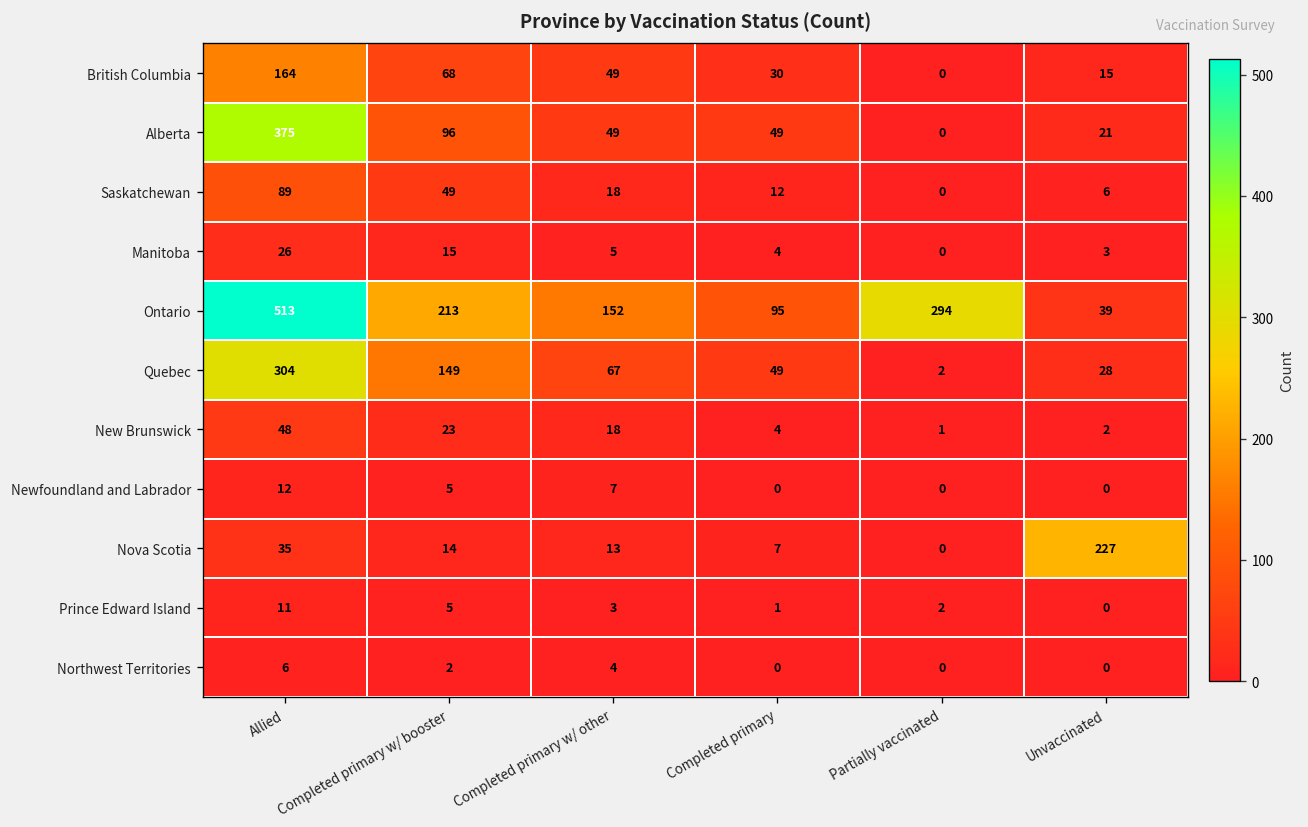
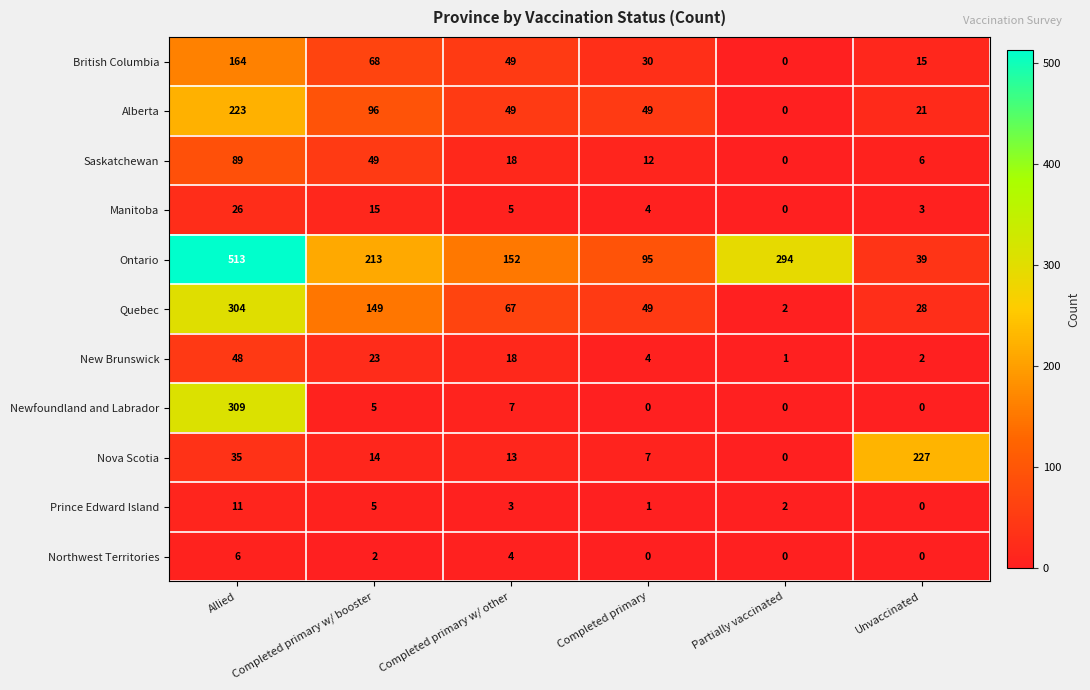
  {
    "British Columbia": {
      "Allied": 164,
      "Completed primary w/ booster": 68,
      "Completed primary w/ other": 49,
      "Completed primary": 30,
      "Partially vaccinated": 0,
      "Unvaccinated": 15
    },
    "Alberta": {
-     "Allied": 375,
+     "Allied": 223,
      "Completed primary w/ booster": 96,
      "Completed primary w/ other": 49,
      "Completed primary": 49,
      "Partially vaccinated": 0,
      "Unvaccinated": 21
    },
    "Saskatchewan": {
      "Allied": 89,
      "Completed primary w/ booster": 49,
      "Completed primary w/ other": 18,
      "Completed primary": 12,
      "Partially vaccinated": 0,
      "Unvaccinated": 6
    },
    "Manitoba": {
      "Allied": 26,
      "Completed primary w/ booster": 15,
      "Completed primary w/ other": 5,
      "Completed primary": 4,
      "Partially vaccinated": 0,
      "Unvaccinated": 3
    },
    "Ontario": {
      "Allied": 513,
      "Completed primary w/ booster": 213,
      "Completed primary w/ other": 152,
      "Completed primary": 95,
      "Partially vaccinated": 294,
      "Unvaccinated": 39
    },
    "Quebec": {
      "Allied": 304,
      "Completed primary w/ booster": 149,
      "Completed primary w/ other": 67,
      "Completed primary": 49,
      "Partially vaccinated": 2,
      "Unvaccinated": 28
    },
    "New Brunswick": {
      "Allied": 48,
      "Completed primary w/ booster": 23,
      "Completed primary w/ other": 18,
      "Completed primary": 4,
      "Partially vaccinated": 1,
      "Unvaccinated": 2
    },
    "Newfoundland and Labrador": {
-     "Allied": 12,
+     "Allied": 309,
      "Completed primary w/ booster": 5,
      "Completed primary w/ other": 7,
      "Completed primary": 0,
      "Partially vaccinated": 0,
      "Unvaccinated": 0
    },
    "Nova Scotia": {
      "Allied": 35,
      "Completed primary w/ booster": 14,
      "Completed primary w/ other": 13,
      "Completed primary": 7,
      "Partially vaccinated": 0,
      "Unvaccinated": 227
    },
    "Prince Edward Island": {
      "Allied": 11,
      "Completed primary w/ booster": 5,
      "Completed primary w/ other": 3,
      "Completed primary": 1,
      "Partially vaccinated": 2,
      "Unvaccinated": 0
    },
    "Northwest Territories": {
      "Allied": 6,
      "Completed primary w/ booster": 2,
      "Completed primary w/ other": 4,
      "Completed primary": 0,
      "Partially vaccinated": 0,
      "Unvaccinated": 0
    }
  }
